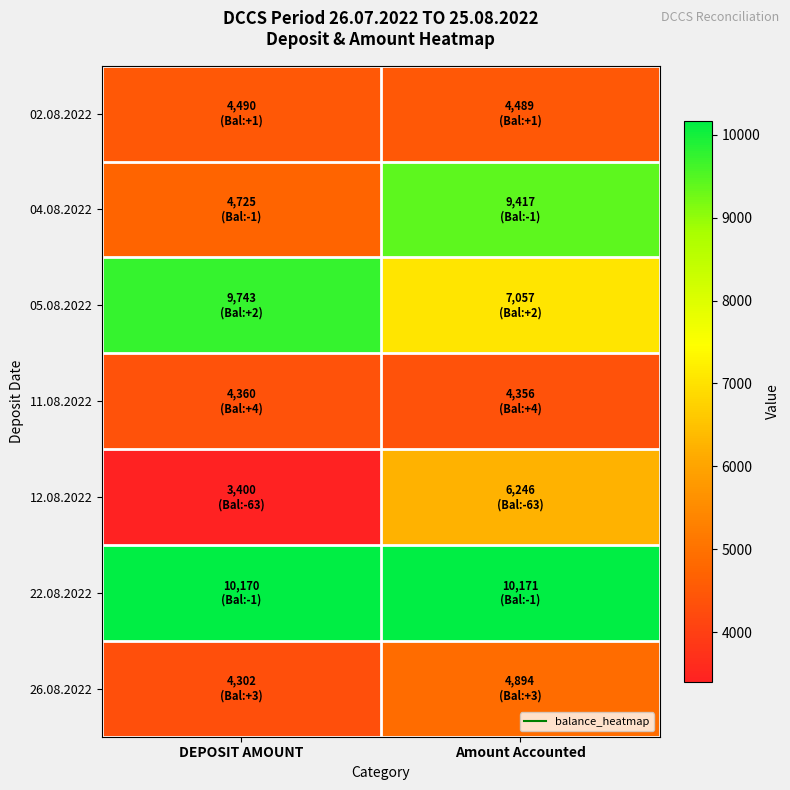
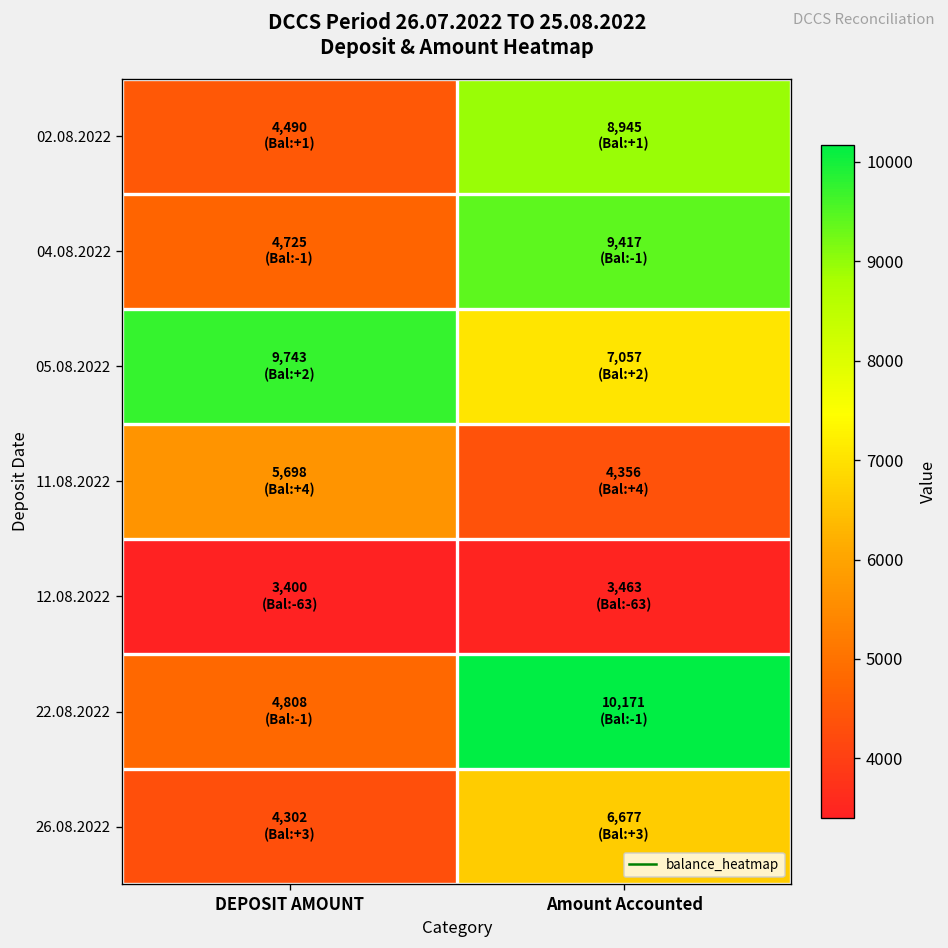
  {
    "02.08.2022": {
-     "Amount Accounted": "4,489"
+     "Amount Accounted": "8,945"
    },
    "11.08.2022": {
-     "DEPOSIT AMOUNT": "4,360"
+     "DEPOSIT AMOUNT": "5,698"
    },
    "12.08.2022": {
-     "Amount Accounted": "6,246"
+     "Amount Accounted": "3,463"
    },
    "22.08.2022": {
-     "DEPOSIT AMOUNT": "10,170"
+     "DEPOSIT AMOUNT": "4,808"
    },
    "26.08.2022": {
-     "Amount Accounted": "4,894"
+     "Amount Accounted": "6,677"
    }
  }
